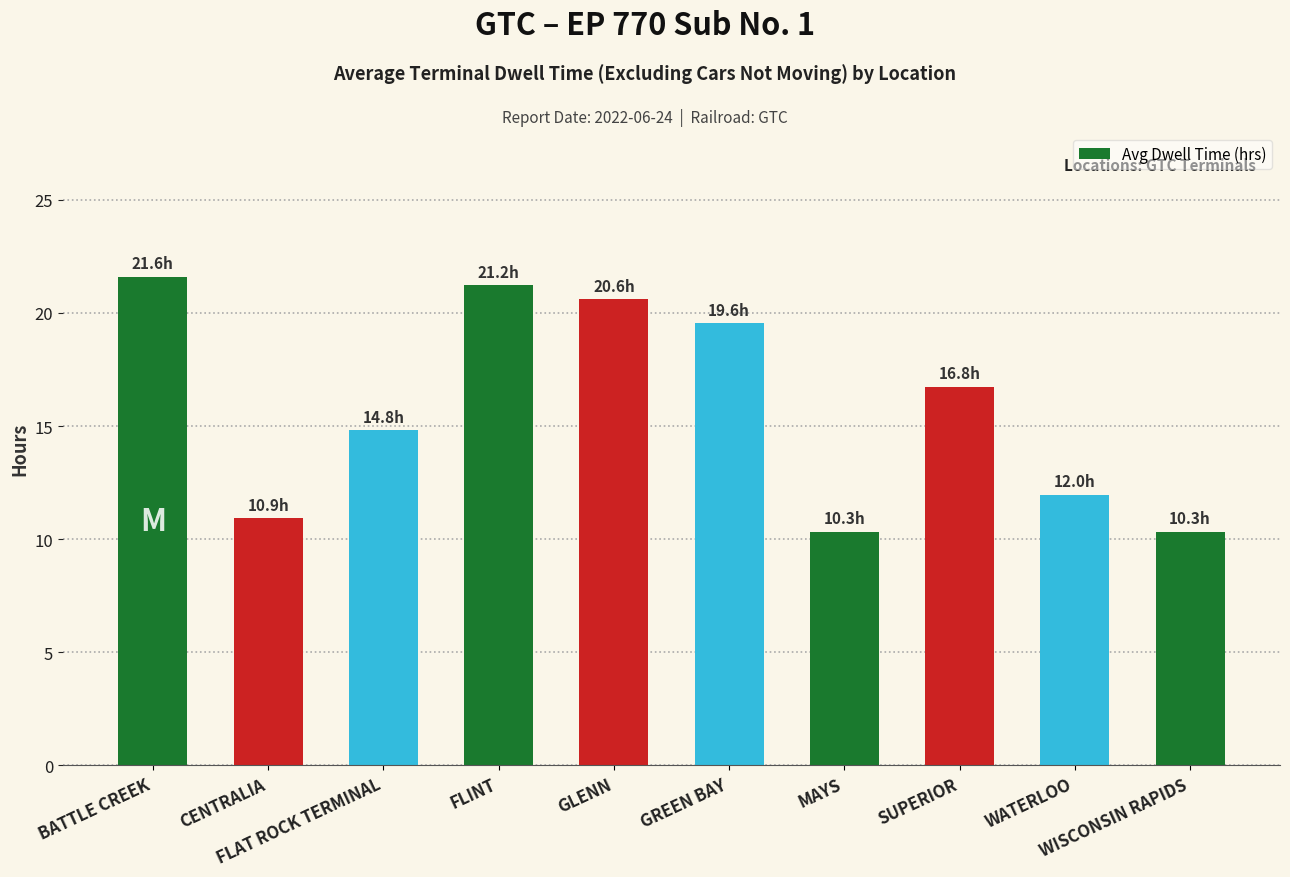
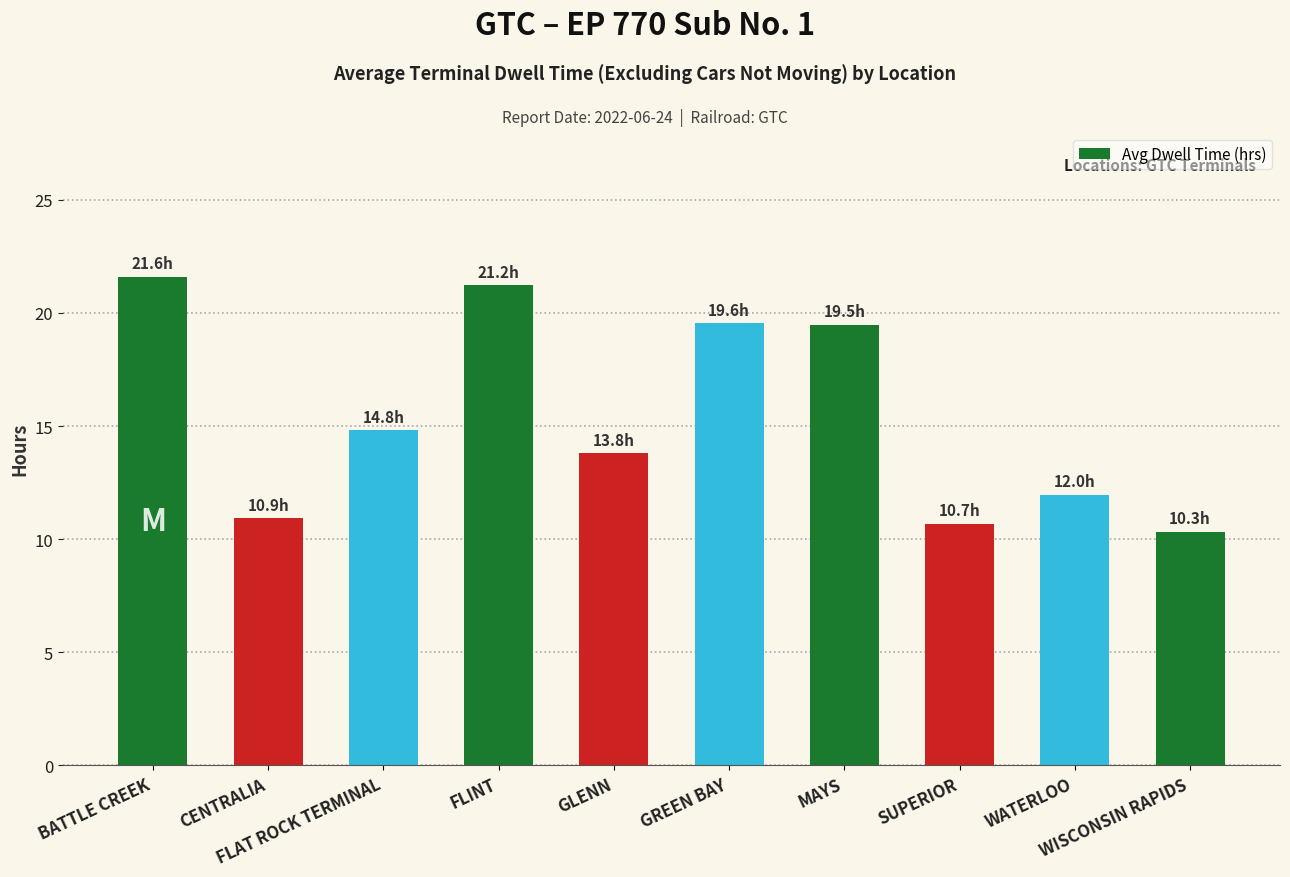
  {
    "BATTLE CREEK": "21.6h",
    "CENTRALIA": "10.9h",
    "FLAT ROCK TERMINAL": "14.8h",
    "FLINT": "21.2h",
-   "GLENN": "20.6h",
+   "GLENN": "13.8h",
    "GREEN BAY": "19.6h",
-   "MAYS": "10.3h",
-   "SUPERIOR": "16.8h",
+   "MAYS": "19.5h",
+   "SUPERIOR": "10.7h",
    "WATERLOO": "12.0h",
    "WISCONSIN RAPIDS": "10.3h"
  }
